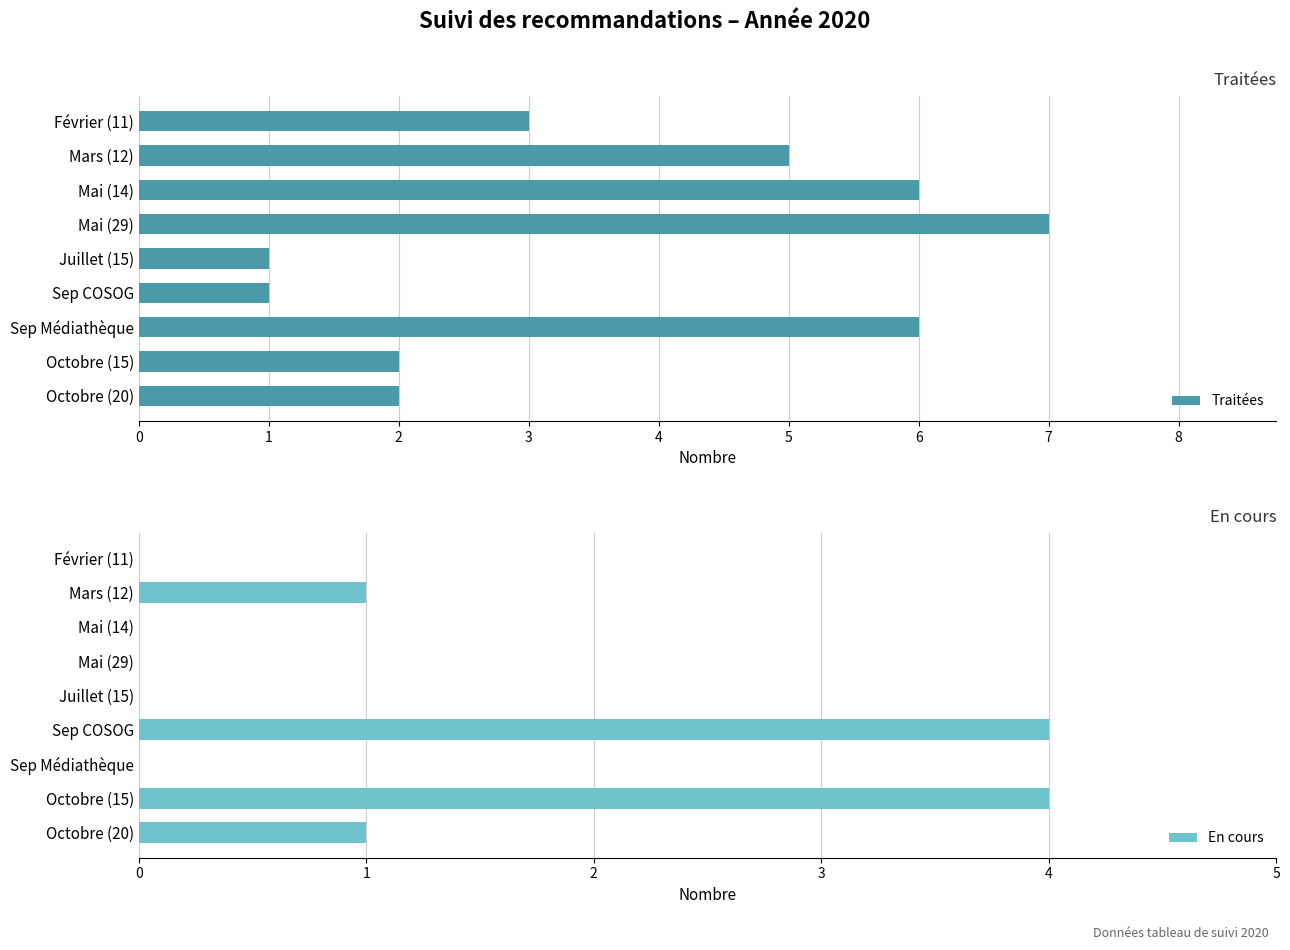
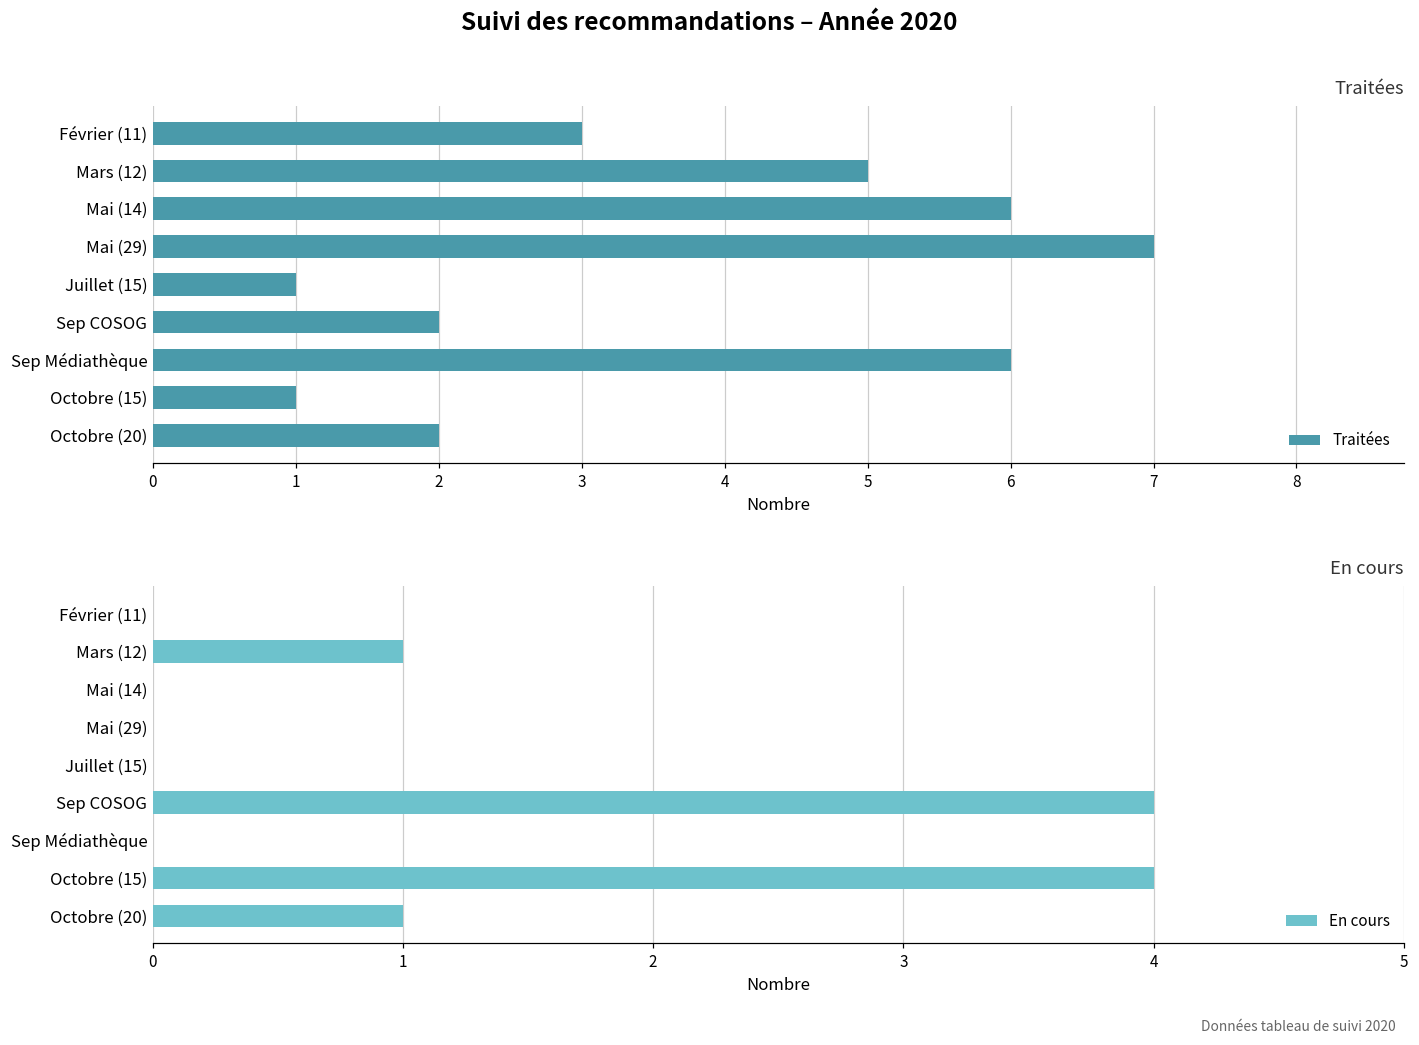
  {
    "Traitées": {
      "Février (11)": 3,
      "Mars (12)": 5,
      "Mai (14)": 6,
      "Mai (29)": 7,
      "Juillet (15)": 1,
-     "Sep COSOG": 1,
+     "Sep COSOG": 2,
      "Sep Médiathèque": 6,
-     "Octobre (15)": 2,
+     "Octobre (15)": 1,
      "Octobre (20)": 2
    },
    "En cours": {
      "Février (11)": 0.00,
      "Mars (12)": 1.00,
      "Mai (14)": 0.00,
      "Mai (29)": 0.00,
      "Juillet (15)": 0.00,
      "Sep COSOG": 4.00,
      "Sep Médiathèque": 0.00,
      "Octobre (15)": 4.00,
      "Octobre (20)": 1.00
    }
  }
